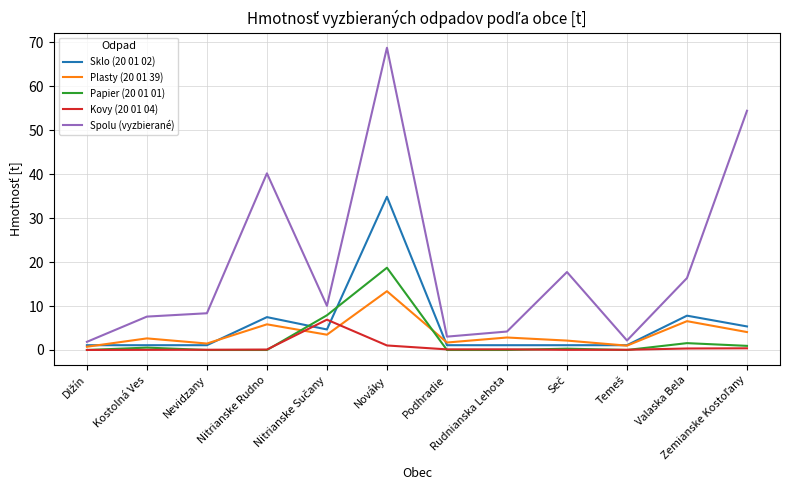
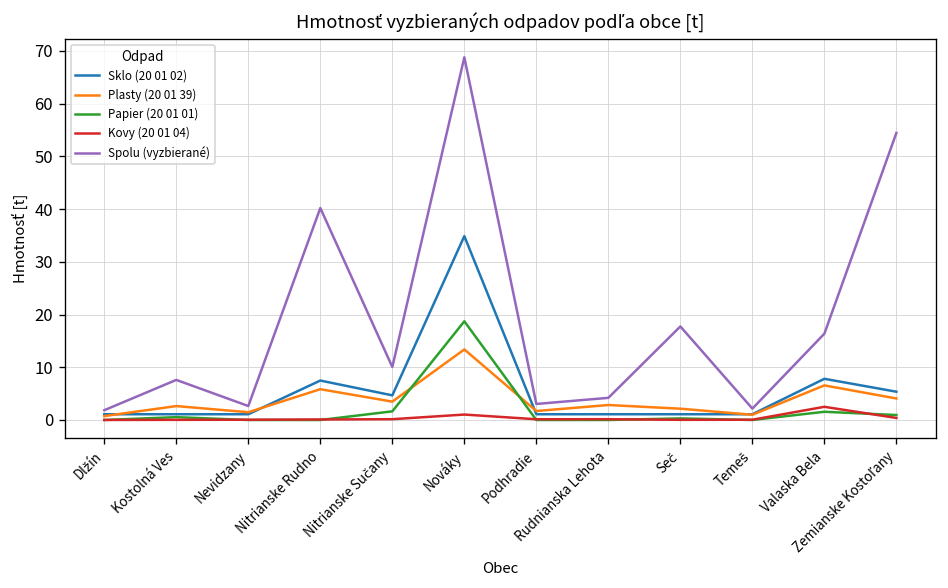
  {
    "Sklo (20 01 02)": {
      "Nitrianske Rudno": 7,
      "Nitrianske Sučany": 5,
      "Nováky": 35,
      "Podhradie": 1,
      "Rudnianska Lehota": 1,
      "Seč": 1,
      "Valaska Bela": 8,
      "Zemianske Kostoľany": 5
    },
    "Plasty (20 01 39)": {
      "Kostolná Ves": 3,
      "Nitrianske Rudno": 6,
      "Nitrianske Sučany": 3,
      "Nováky": 13,
      "Podhradie": 2,
      "Rudnianska Lehota": 3,
      "Seč": 2,
      "Valaska Bela": 7,
      "Zemianske Kostoľany": 4
    },
    "Papier (20 01 01)": {
-     "Nitrianske Sučany": 8,
+     "Nitrianske Sučany": 2,
      "Nováky": 19,
      "Valaska Bela": 2
    },
    "Kovy (20 01 04)": {
-     "Nitrianske Sučany": 7,
+     "Nitrianske Sučany": 0,
      "Nováky": 1,
-     "Valaska Bela": 0
+     "Valaska Bela": 3
    },
    "Spolu (vyzbierané)": {
      "Dlžín": 2,
      "Kostolná Ves": 8,
-     "Nevidzany": 8,
+     "Nevidzany": 3,
      "Nitrianske Rudno": 40,
      "Nitrianske Sučany": 10,
      "Nováky": 69,
      "Podhradie": 3,
      "Rudnianska Lehota": 4,
      "Seč": 18,
      "Temeš": 2,
      "Valaska Bela": 16,
      "Zemianske Kostoľany": 54
    }
  }
